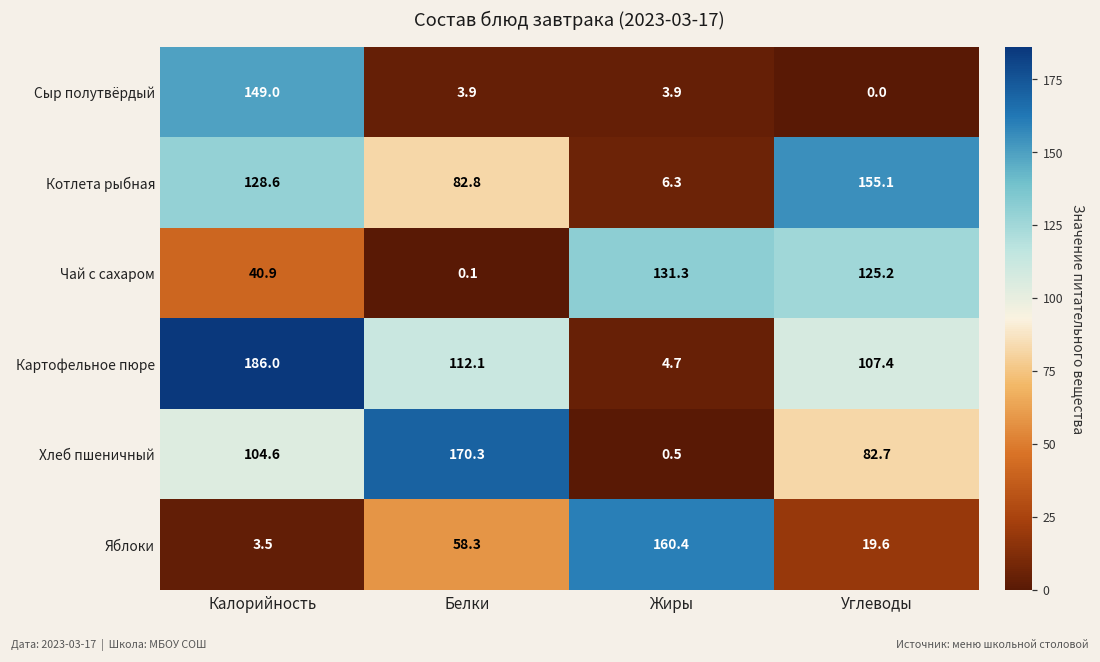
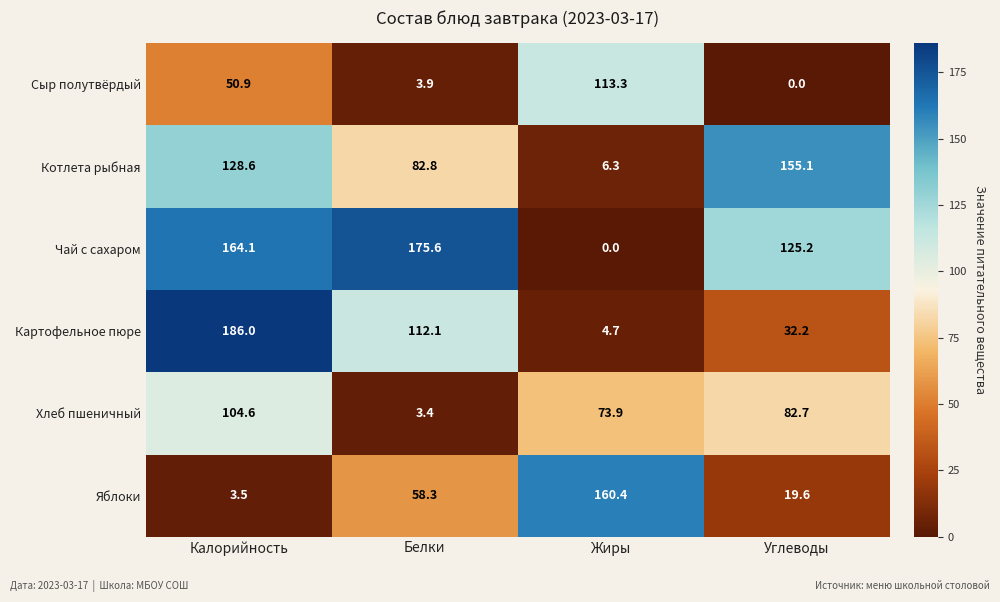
  {
    "Сыр полутвёрдый": {
-     "Калорийность": 149.0,
+     "Калорийность": 50.9,
      "Белки": 3.9,
-     "Жиры": 3.9,
+     "Жиры": 113.3,
      "Углеводы": 0.0
    },
    "Котлета рыбная": {
      "Калорийность": 128.6,
      "Белки": 82.8,
      "Жиры": 6.3,
      "Углеводы": 155.1
    },
    "Чай с сахаром": {
-     "Калорийность": 40.9,
-     "Белки": 0.1,
-     "Жиры": 131.3,
+     "Калорийность": 164.1,
+     "Белки": 175.6,
+     "Жиры": 0.0,
      "Углеводы": 125.2
    },
    "Картофельное пюре": {
      "Калорийность": 186.0,
      "Белки": 112.1,
      "Жиры": 4.7,
-     "Углеводы": 107.4
+     "Углеводы": 32.2
    },
    "Хлеб пшеничный": {
      "Калорийность": 104.6,
-     "Белки": 170.3,
-     "Жиры": 0.5,
+     "Белки": 3.4,
+     "Жиры": 73.9,
      "Углеводы": 82.7
    },
    "Яблоки": {
      "Калорийность": 3.5,
      "Белки": 58.3,
      "Жиры": 160.4,
      "Углеводы": 19.6
    }
  }
